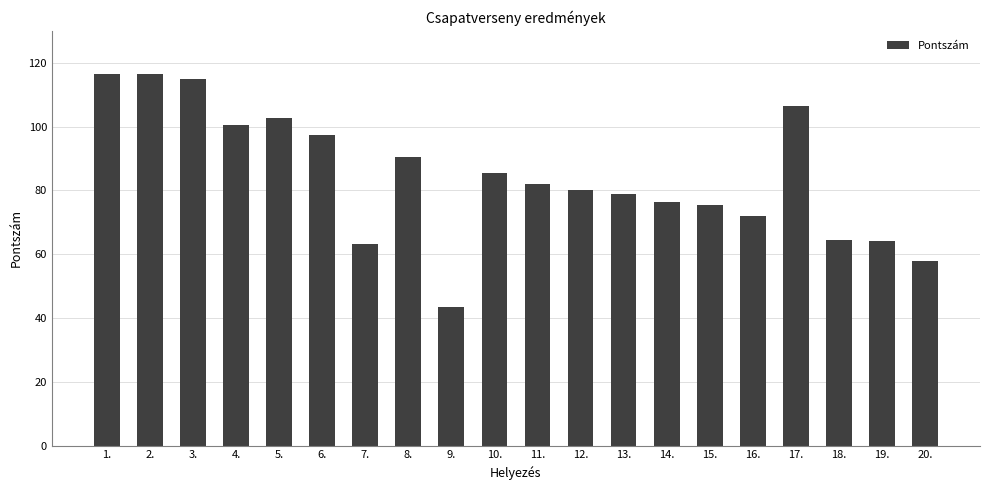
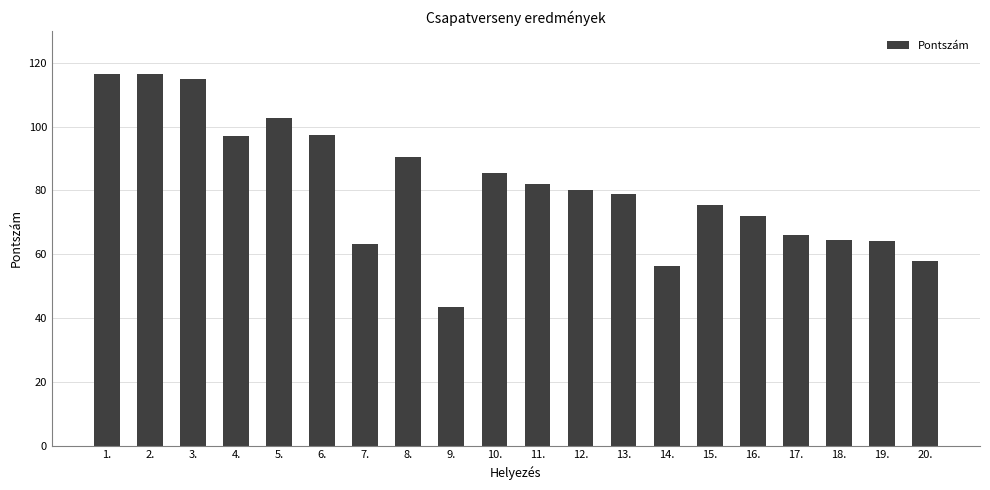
  {
    "1.": 117,
    "2.": 117,
    "3.": 115,
-   "4.": 101,
+   "4.": 97,
    "5.": 103,
    "6.": 98,
    "7.": 63,
    "8.": 91,
    "9.": 43,
    "10.": 86,
    "11.": 82,
    "12.": 80,
    "13.": 79,
-   "14.": 77,
+   "14.": 56,
    "15.": 76,
    "16.": 72,
-   "17.": 107,
+   "17.": 66,
    "18.": 65,
    "19.": 64,
    "20.": 58
  }
